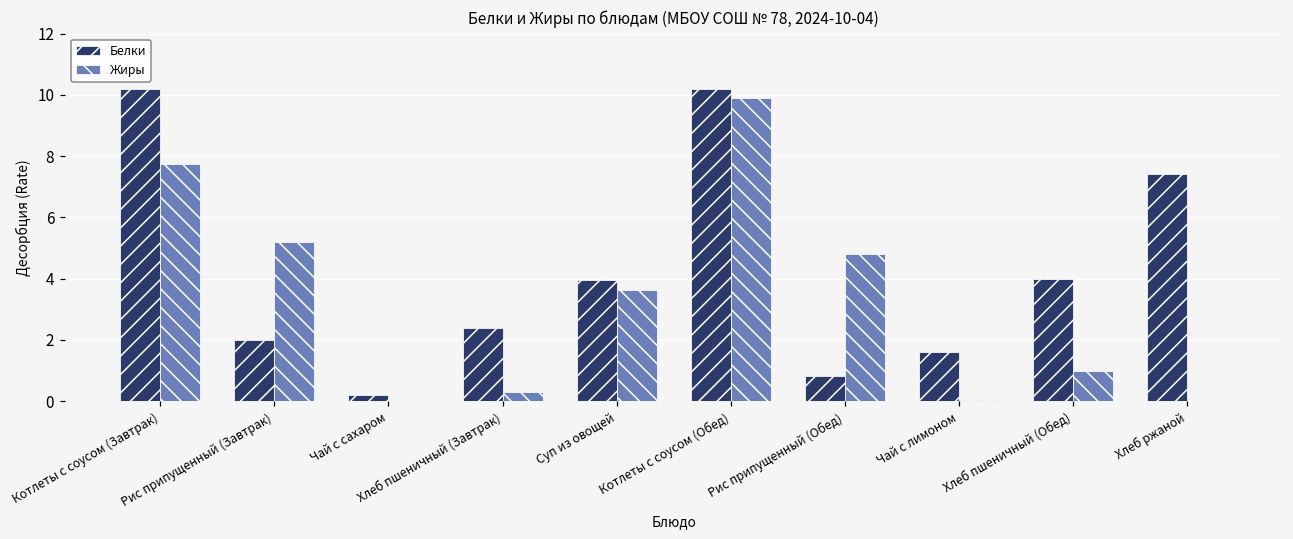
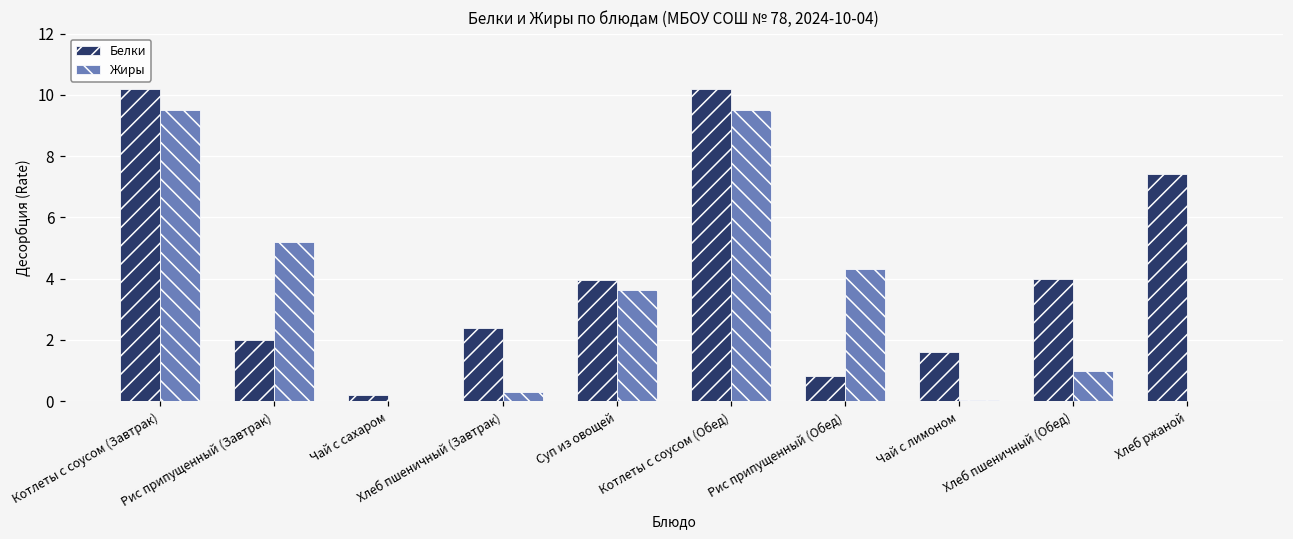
  {
    "Белки": {
      "Котлеты с соусом (Завтрак)": 10.2,
      "Рис припущенный (Завтрак)": 2.0,
      "Чай с сахаром": 0.2,
      "Хлеб пшеничный (Завтрак)": 2.4,
      "Суп из овощей": 4.0,
      "Котлеты с соусом (Обед)": 10.2,
      "Рис припущенный (Обед)": 0.8,
      "Чай с лимоном": 1.6,
      "Хлеб пшеничный (Обед)": 4.0,
      "Хлеб ржаной": 7.4
    },
    "Жиры": {
-     "Котлеты с соусом (Завтрак)": 7.8,
+     "Котлеты с соусом (Завтрак)": 9.5,
      "Рис припущенный (Завтрак)": 5.2,
      "Чай с сахаром": 0.0,
      "Хлеб пшеничный (Завтрак)": 0.3,
      "Суп из овощей": 3.6,
-     "Котлеты с соусом (Обед)": 9.9,
-     "Рис припущенный (Обед)": 4.8,
+     "Котлеты с соусом (Обед)": 9.5,
+     "Рис припущенный (Обед)": 4.3,
      "Хлеб пшеничный (Обед)": 1.0,
      "Хлеб ржаной": 0.0
    }
  }
